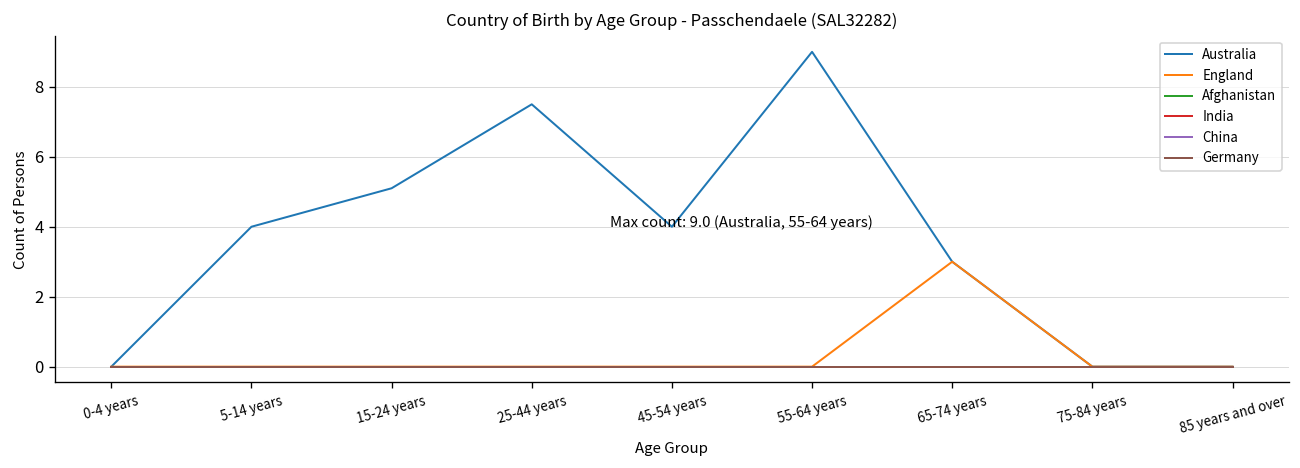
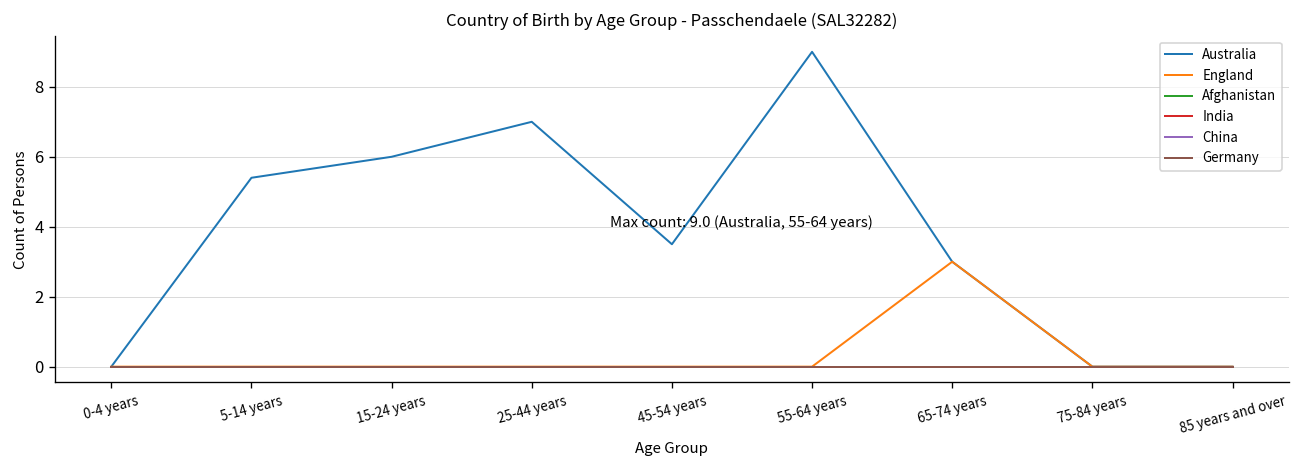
  {
    "Australia": {
-     "5-14 years": 4.0,
-     "15-24 years": 5.1,
-     "25-44 years": 7.5,
-     "45-54 years": 4.0,
+     "5-14 years": 5.4,
+     "15-24 years": 6.0,
+     "25-44 years": 7.0,
+     "45-54 years": 3.5,
      "55-64 years": 9.0
    },
    "Germany": {
      "65-74 years": 0.0
    }
  }
